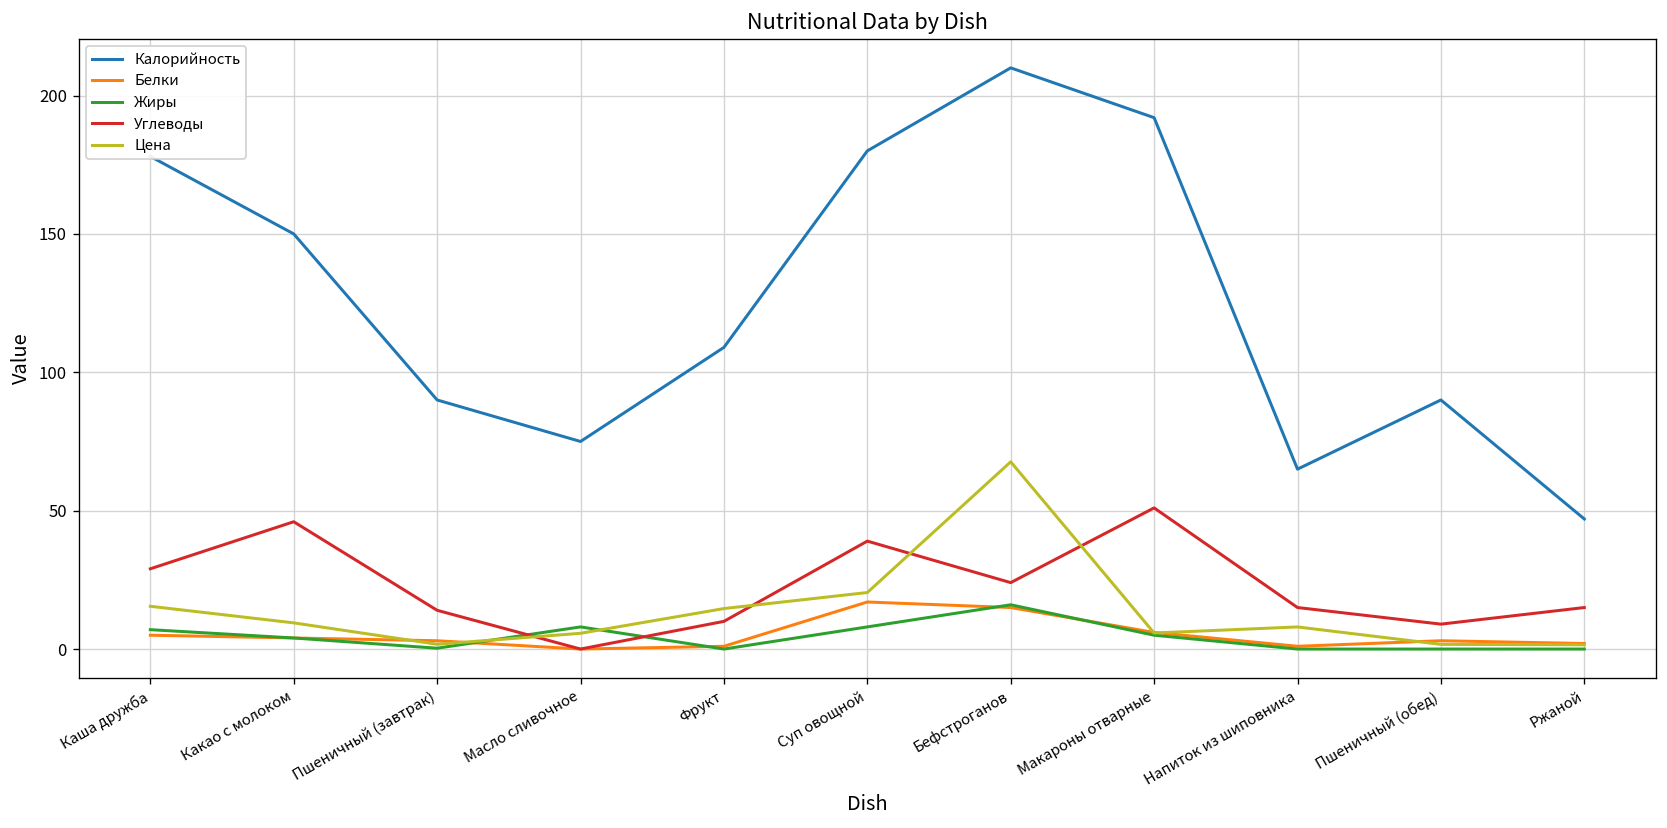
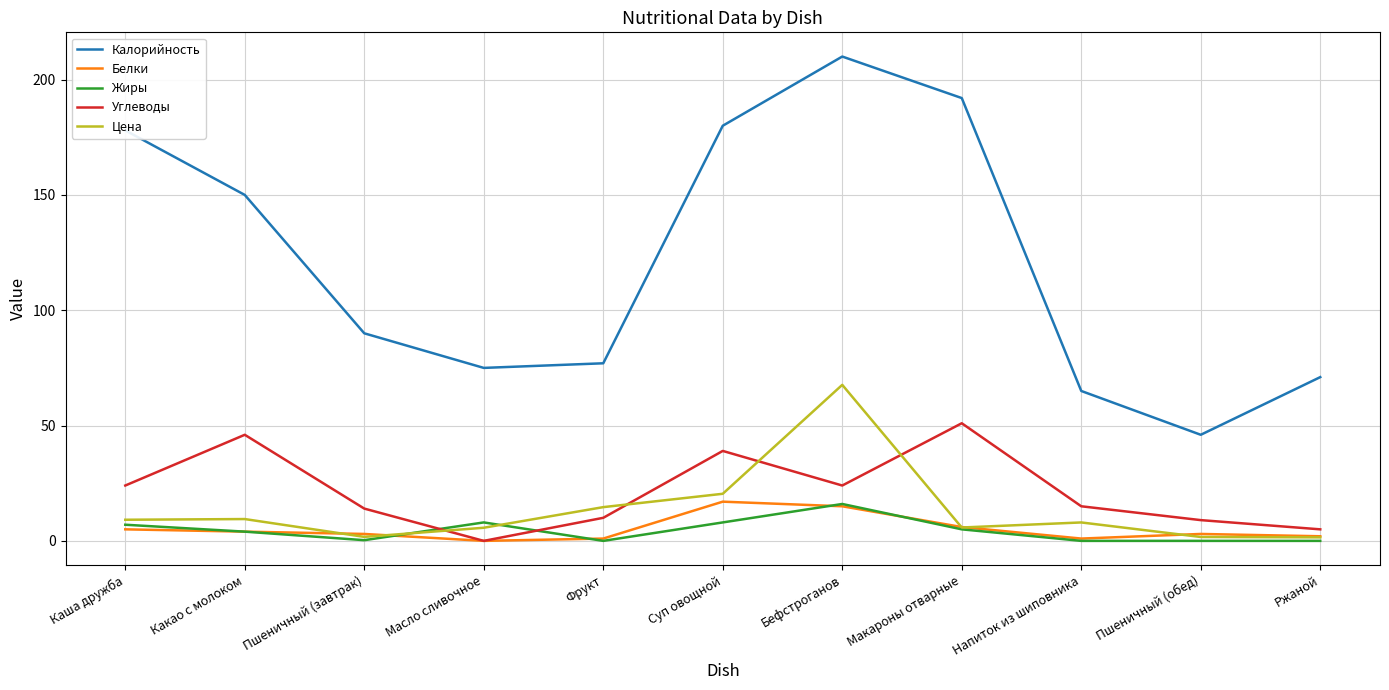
  {
    "Калорийность": {
      "Какао с молоком": 150,
      "Пшеничный (завтрак)": 90,
      "Масло сливочное": 75,
-     "Фрукт": 109,
+     "Фрукт": 77,
      "Суп овощной": 180,
      "Бефстроганов": 210,
      "Макароны отварные": 192,
      "Напиток из шиповника": 65,
-     "Пшеничный (обед)": 90,
-     "Ржаной": 47
+     "Пшеничный (обед)": 46,
+     "Ржаной": 71
    },
    "Белки": {
      "Каша дружба": 5,
      "Пшеничный (завтрак)": 3,
      "Суп овощной": 17,
      "Пшеничный (обед)": 3
    },
    "Жиры": {
      "Каша дружба": 7,
      "Пшеничный (завтрак)": 0,
      "Масло сливочное": 8,
      "Суп овощной": 8,
      "Пшеничный (обед)": 0,
      "Ржаной": 0
    },
    "Углеводы": {
-     "Каша дружба": 29,
+     "Каша дружба": 24,
      "Какао с молоком": 46,
      "Пшеничный (завтрак)": 14,
      "Фрукт": 10,
      "Суп овощной": 39,
      "Бефстроганов": 24,
      "Макароны отварные": 51,
      "Напиток из шиповника": 15,
      "Пшеничный (обед)": 9,
-     "Ржаной": 15
+     "Ржаной": 5
    },
    "Цена": {
-     "Каша дружба": 15,
+     "Каша дружба": 9,
      "Какао с молоком": 9,
      "Пшеничный (завтрак)": 2,
      "Масло сливочное": 6,
      "Фрукт": 15,
      "Суп овощной": 20,
      "Бефстроганов": 68,
      "Напиток из шиповника": 8,
      "Пшеничный (обед)": 2
    }
  }
